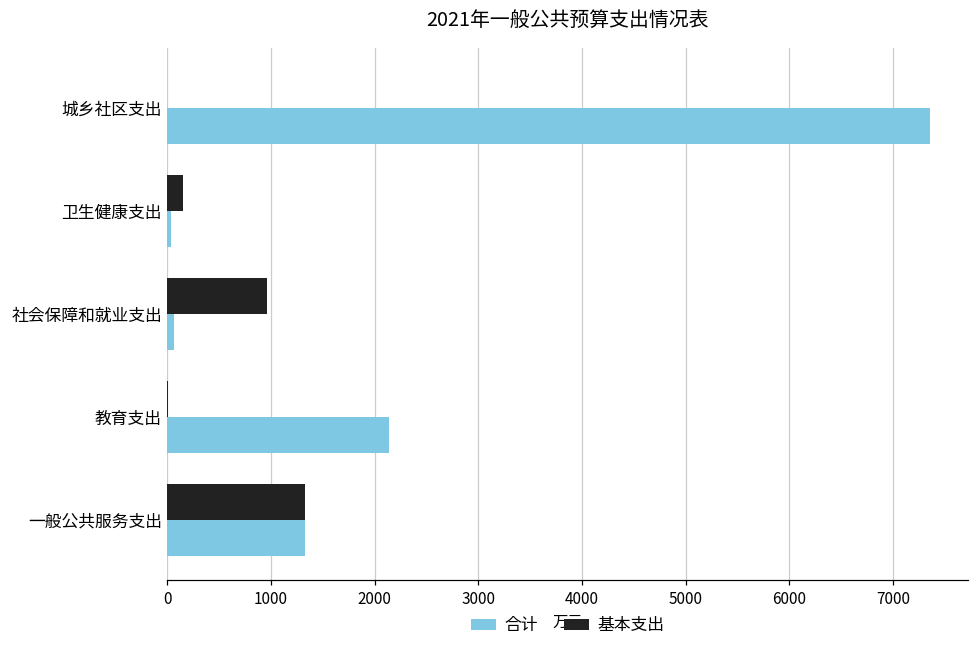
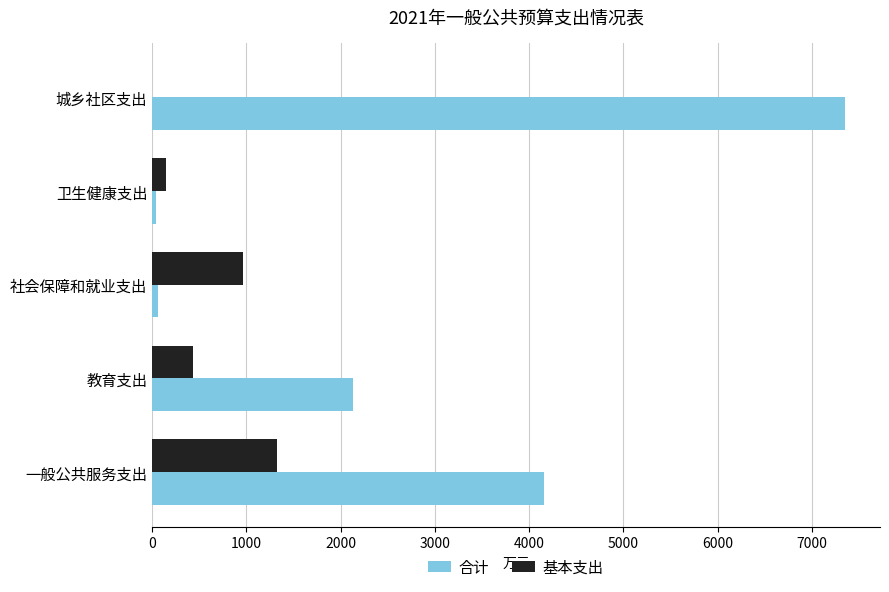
  {
    "合计": {
      "城乡社区支出": 7400,
      "卫生健康支出": 0,
      "社会保障和就业支出": 100,
      "教育支出": 2100,
-     "一般公共服务支出": 1300
+     "一般公共服务支出": 4200
    },
    "基本支出": {
      "城乡社区支出": 0,
      "卫生健康支出": 100,
      "社会保障和就业支出": 1000,
-     "教育支出": 0,
+     "教育支出": 400,
      "一般公共服务支出": 1300
    }
  }
